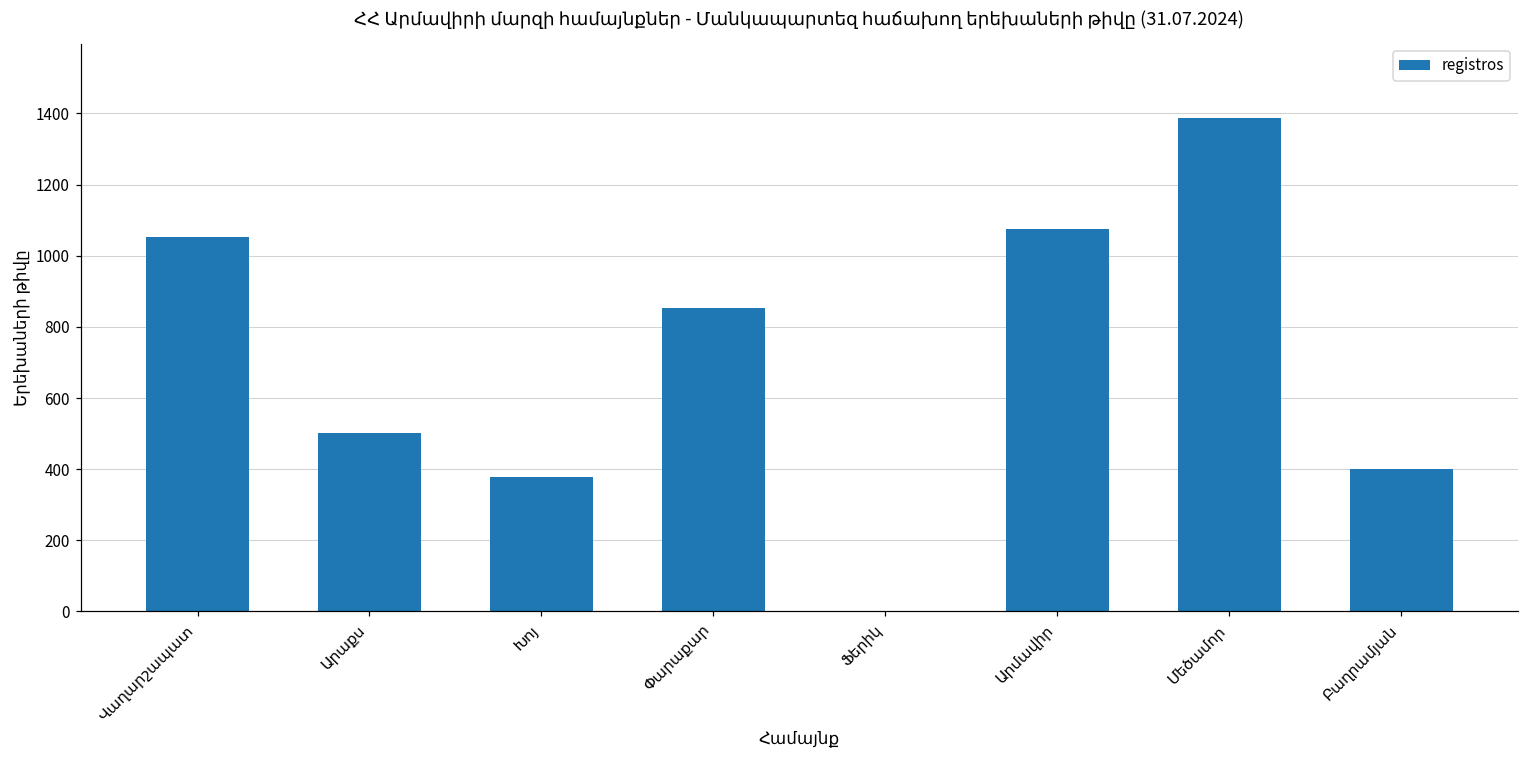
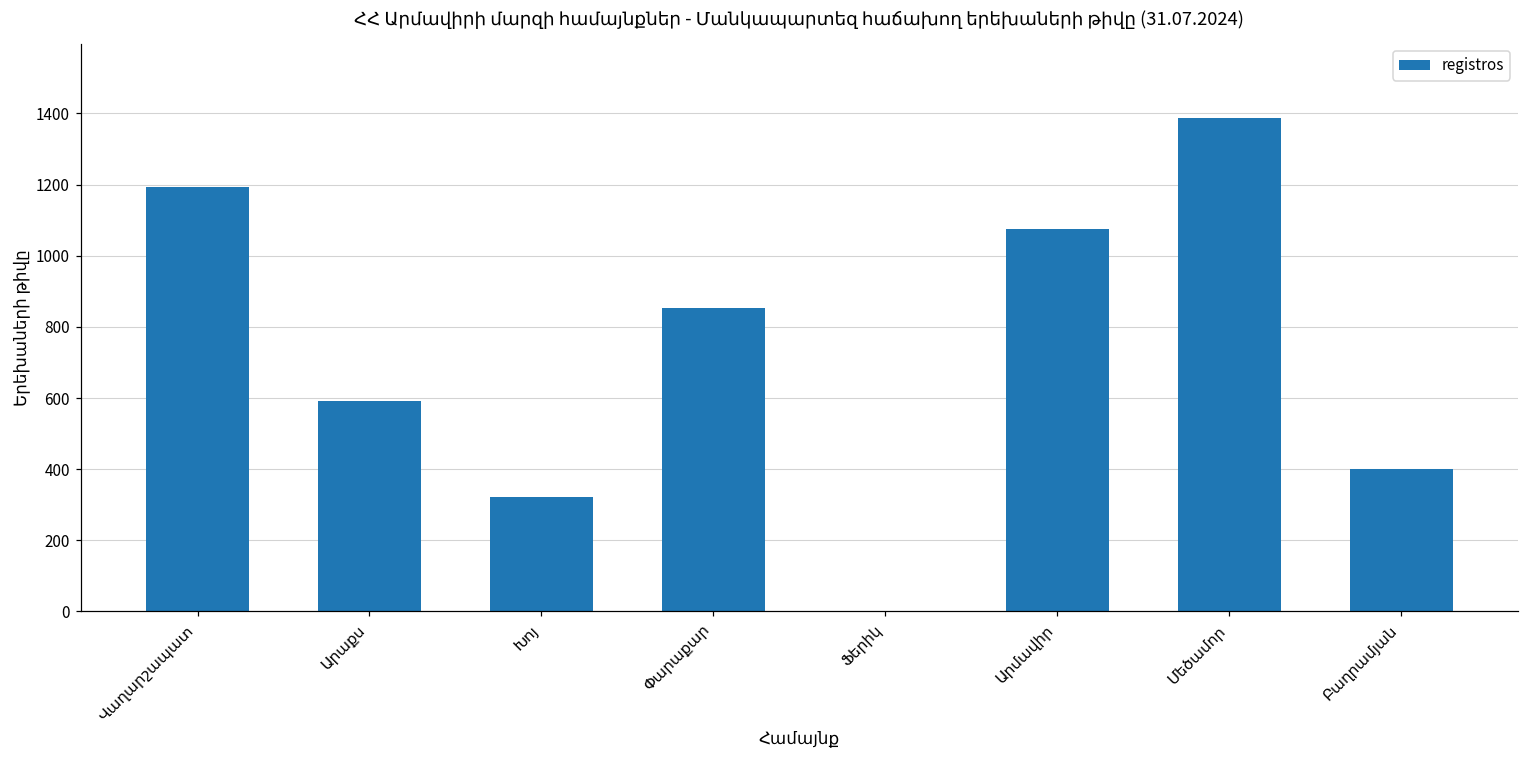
  {
-   "Վաղարշապատ": 1050,
-   "Արաքս": 500,
-   "Խոյ": 380,
+   "Վաղարշապատ": 1190,
+   "Արաքս": 590,
+   "Խոյ": 320,
    "Փարաքար": 850,
    "Ֆերիկ": 0,
    "Արմավիր": 1080,
    "Մեծամոր": 1390,
    "Բաղրամյան": 400
  }
